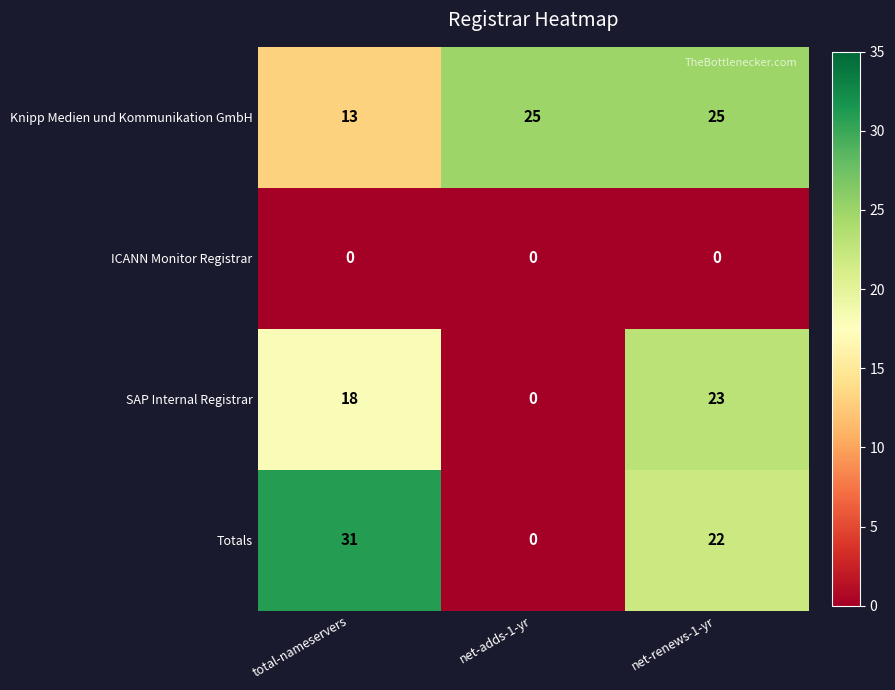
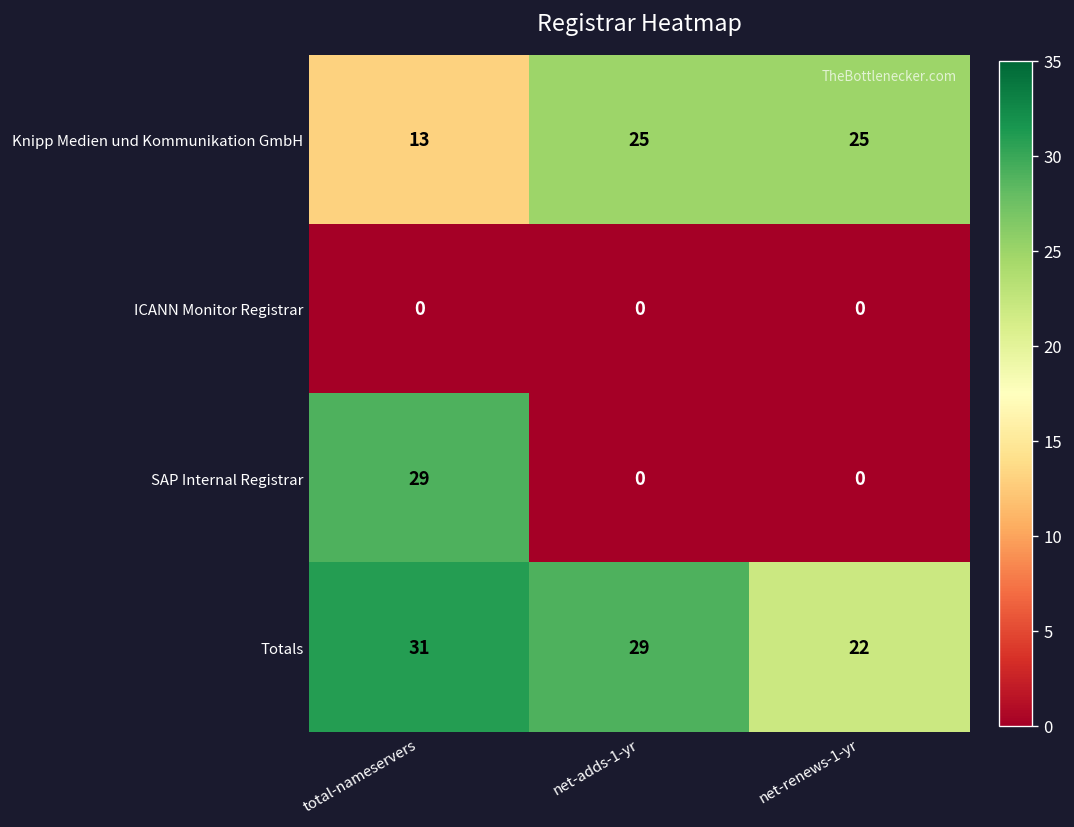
  {
    "Knipp Medien und Kommunikation GmbH": {
      "total-nameservers": 13,
      "net-adds-1-yr": 25
    },
    "ICANN Monitor Registrar": {
      "total-nameservers": 0,
      "net-adds-1-yr": 0,
      "net-renews-1-yr": 0
    },
    "SAP Internal Registrar": {
-     "total-nameservers": 18,
+     "total-nameservers": 29,
      "net-adds-1-yr": 0,
-     "net-renews-1-yr": 23
+     "net-renews-1-yr": 0
    },
    "Totals": {
      "total-nameservers": 31,
-     "net-adds-1-yr": 0,
+     "net-adds-1-yr": 29,
      "net-renews-1-yr": 22
    }
  }
